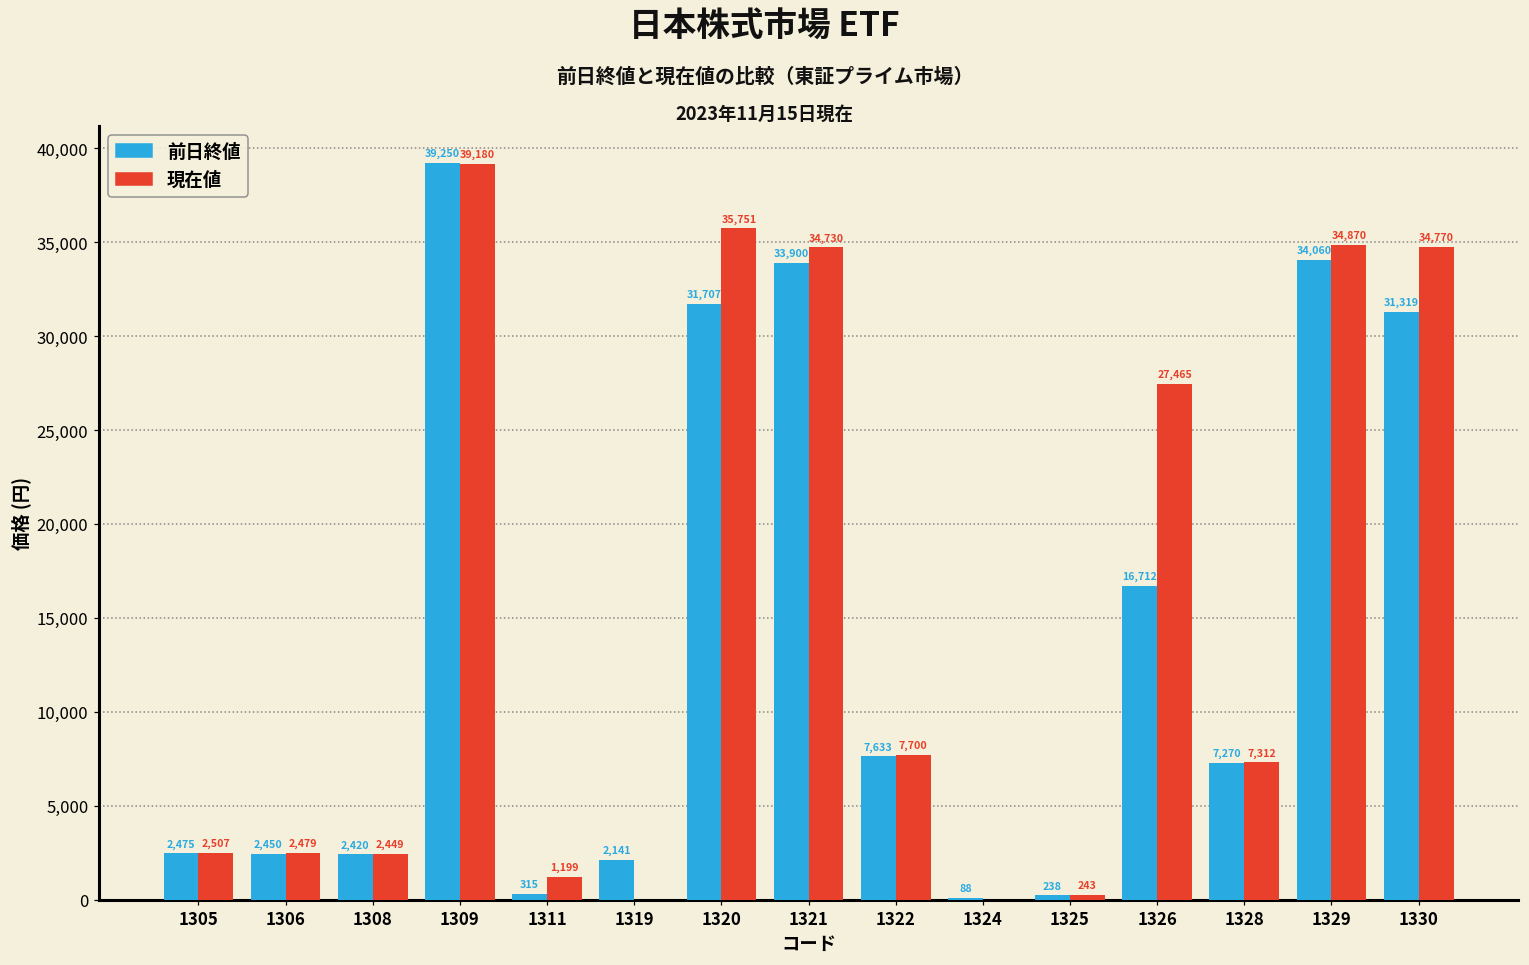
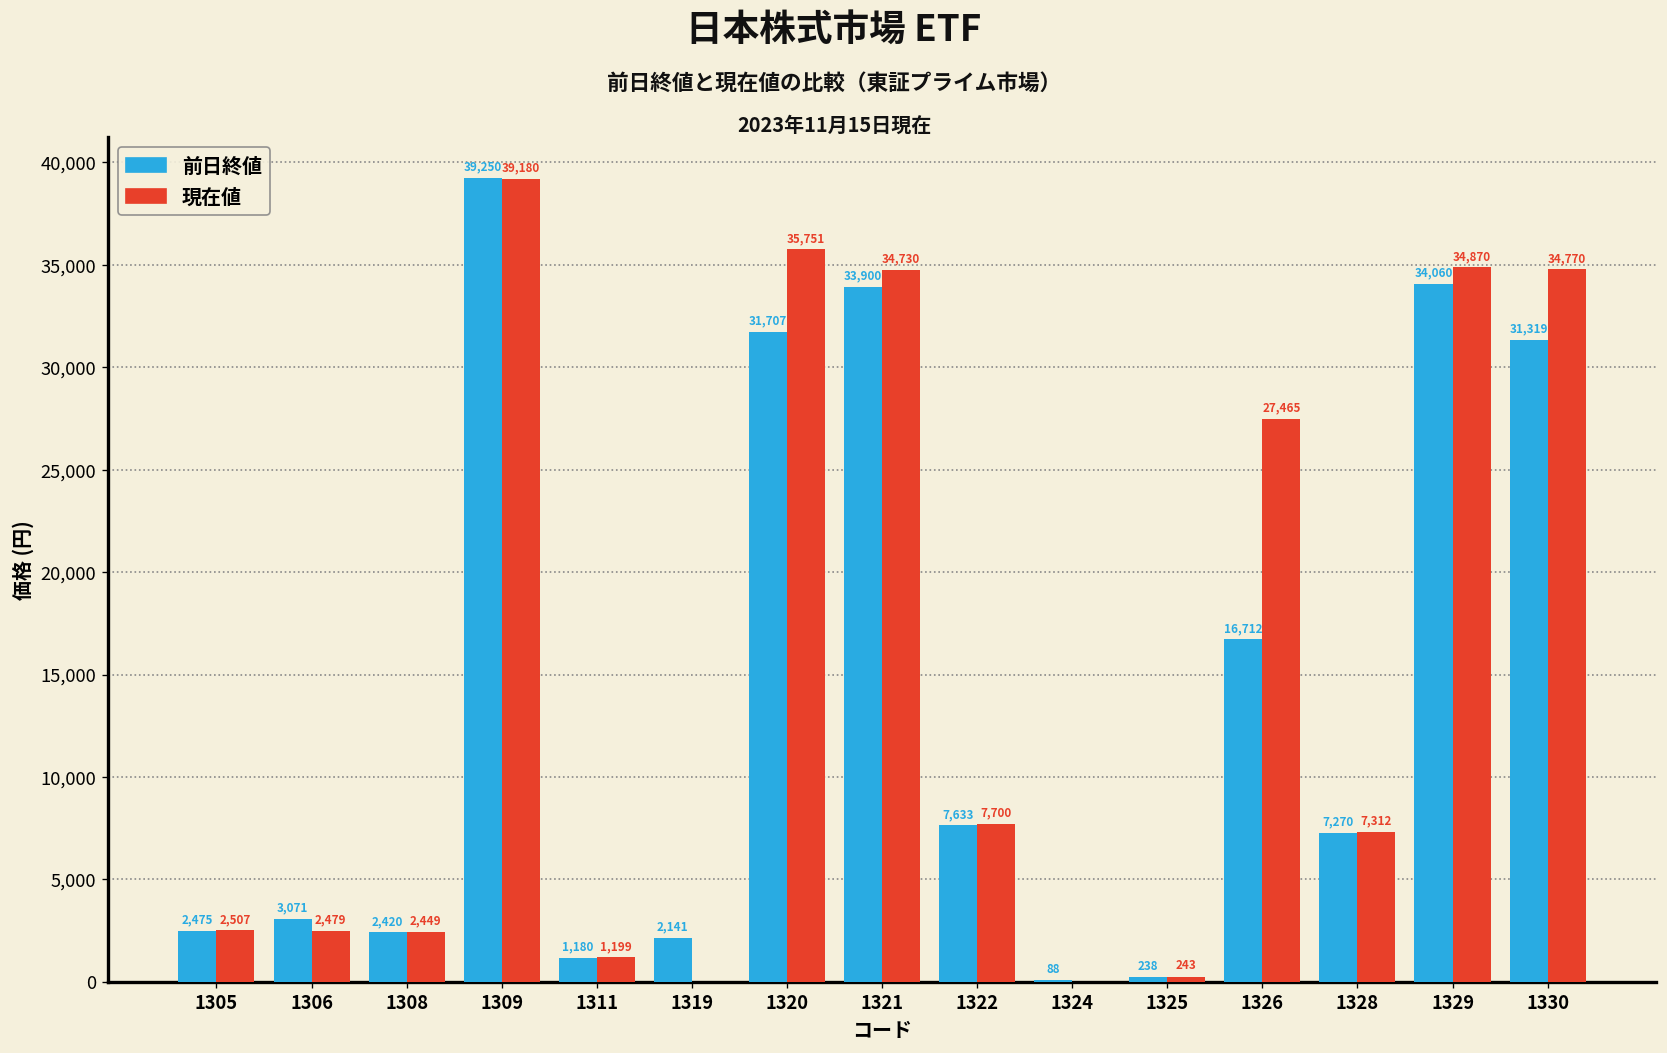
  {
    "前日終値": {
      "1305": "2,475",
-     "1306": "2,450",
+     "1306": "3,071",
      "1308": "2,420",
      "1309": "39,250",
-     "1311": "315",
+     "1311": "1,180",
      "1320": "31,707",
      "1321": "33,900",
      "1322": "7,633",
      "1325": "238",
      "1326": "16,712",
      "1328": "7,270",
      "1329": "34,060",
      "1330": "31,319"
    },
    "現在値": {
      "1305": "2,507",
      "1306": "2,479",
      "1308": "2,449",
      "1309": "39,180",
      "1311": "1,199",
      "1320": "35,751",
      "1321": "34,730",
      "1322": "7,700",
      "1325": "243",
      "1326": "27,465",
      "1328": "7,312",
      "1329": "34,870",
      "1330": "34,770"
    }
  }
